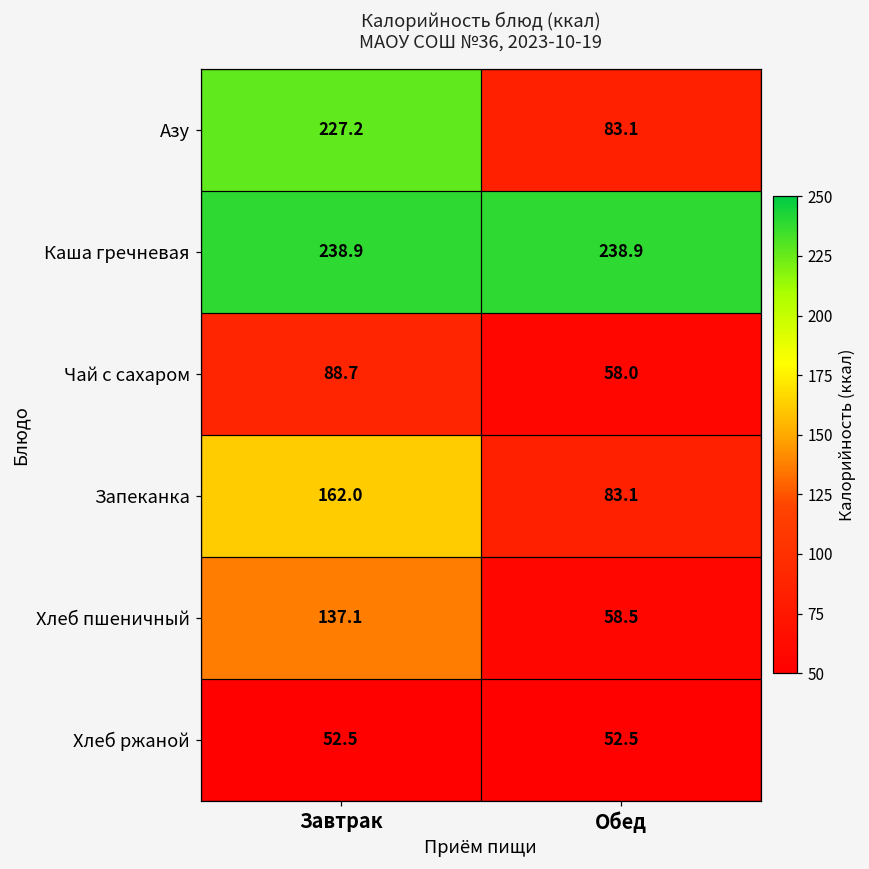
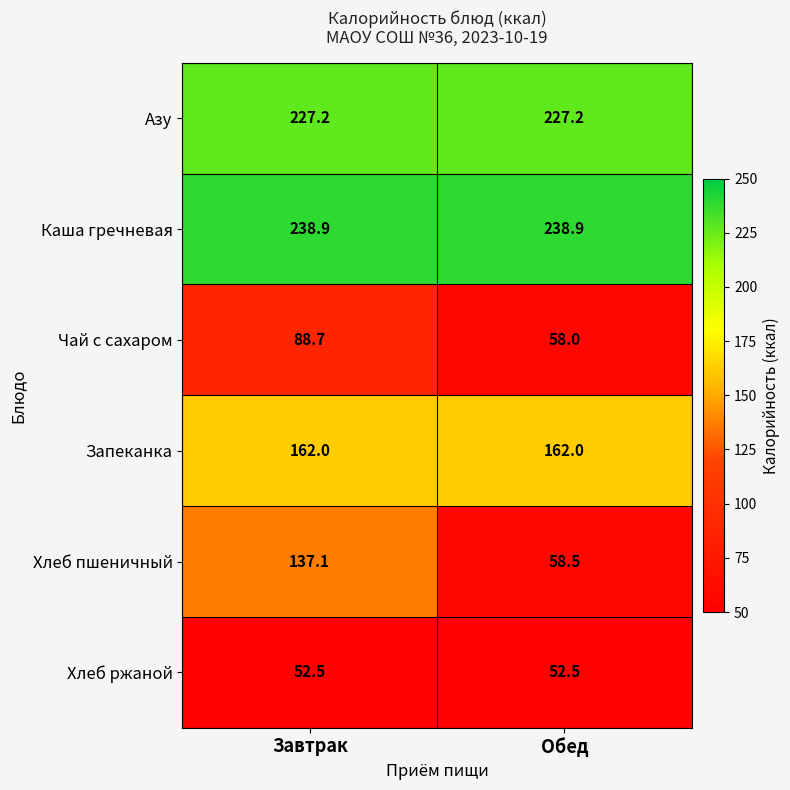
  {
    "Азу": {
      "Завтрак": 227.2,
-     "Обед": 83.1
+     "Обед": 227.2
    },
    "Каша гречневая": {
      "Завтрак": 238.9,
      "Обед": 238.9
    },
    "Чай с сахаром": {
      "Завтрак": 88.7,
      "Обед": 58.0
    },
    "Запеканка": {
      "Завтрак": 162.0,
-     "Обед": 83.1
+     "Обед": 162.0
    },
    "Хлеб пшеничный": {
      "Завтрак": 137.1,
      "Обед": 58.5
    },
    "Хлеб ржаной": {
      "Завтрак": 52.5,
      "Обед": 52.5
    }
  }
